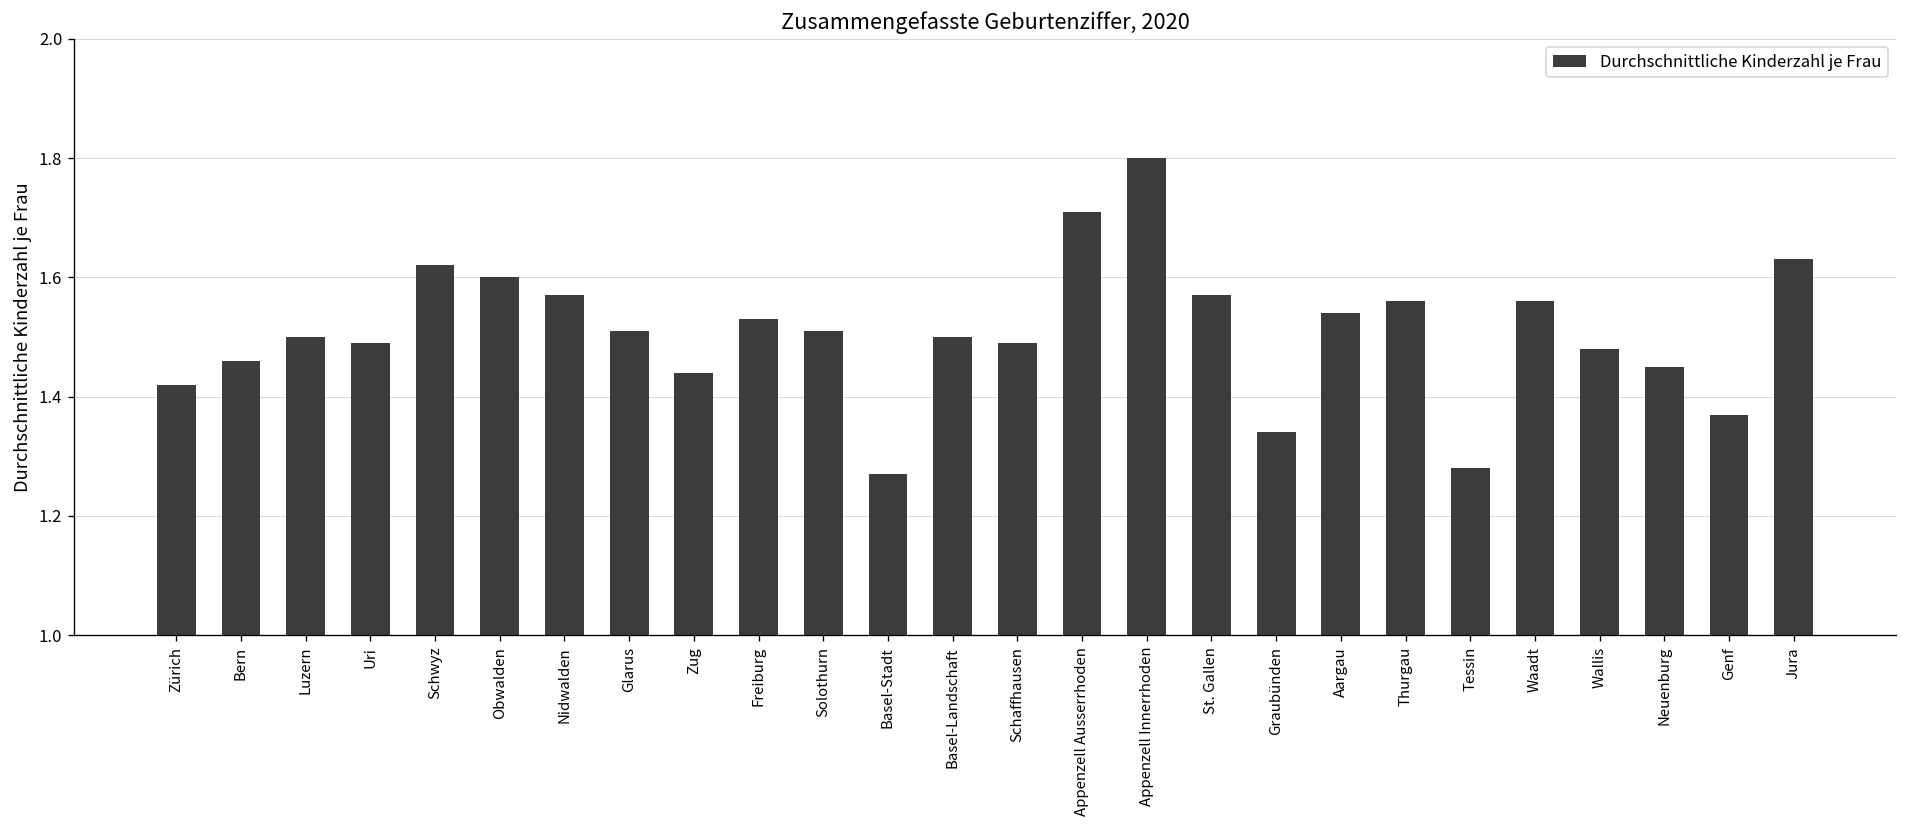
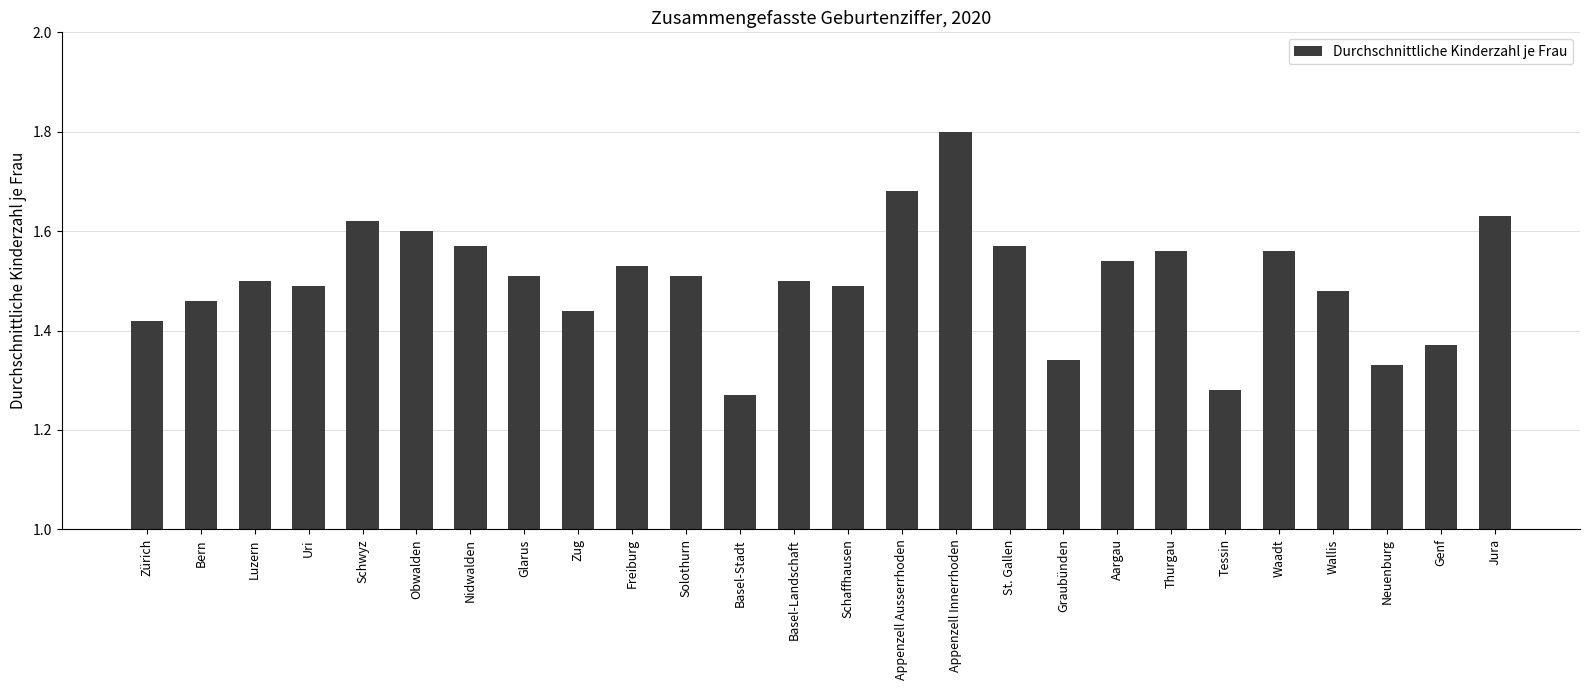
  {
    "Zürich": 1.42,
    "Bern": 1.46,
    "Luzern": 1.50,
    "Uri": 1.49,
    "Schwyz": 1.62,
    "Obwalden": 1.60,
    "Nidwalden": 1.57,
    "Glarus": 1.51,
    "Zug": 1.44,
    "Freiburg": 1.53,
    "Solothurn": 1.51,
    "Basel-Stadt": 1.27,
    "Basel-Landschaft": 1.50,
    "Schaffhausen": 1.49,
-   "Appenzell Ausserrhoden": 1.71,
+   "Appenzell Ausserrhoden": 1.68,
    "Appenzell Innerrhoden": 1.80,
    "St. Gallen": 1.57,
    "Graubünden": 1.34,
    "Aargau": 1.54,
    "Thurgau": 1.56,
    "Tessin": 1.28,
    "Waadt": 1.56,
    "Wallis": 1.48,
-   "Neuenburg": 1.45,
+   "Neuenburg": 1.33,
    "Genf": 1.37,
    "Jura": 1.63
  }
